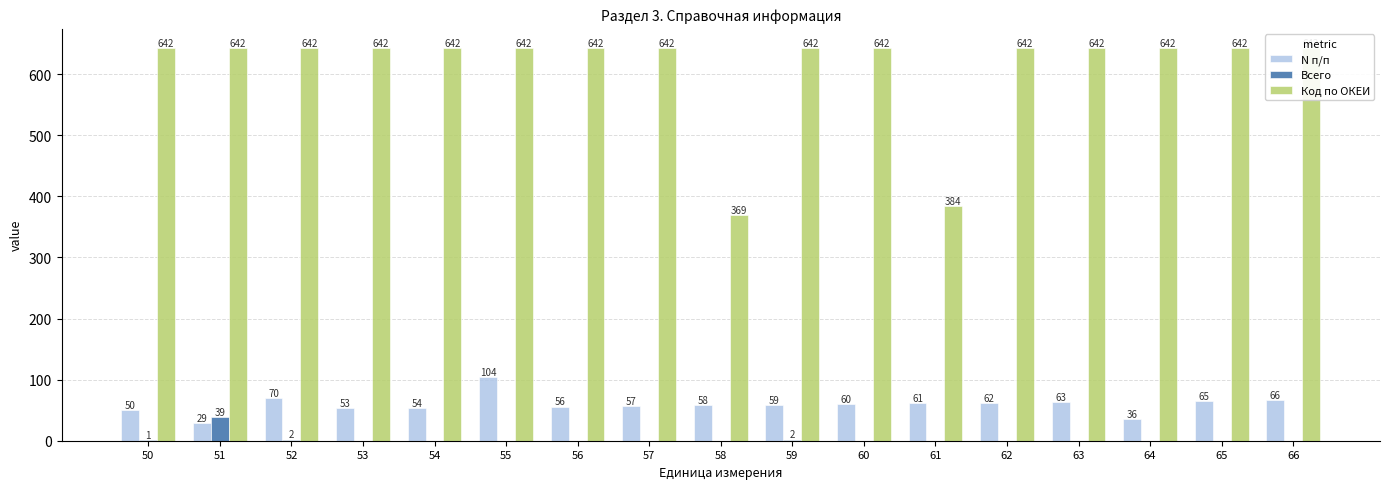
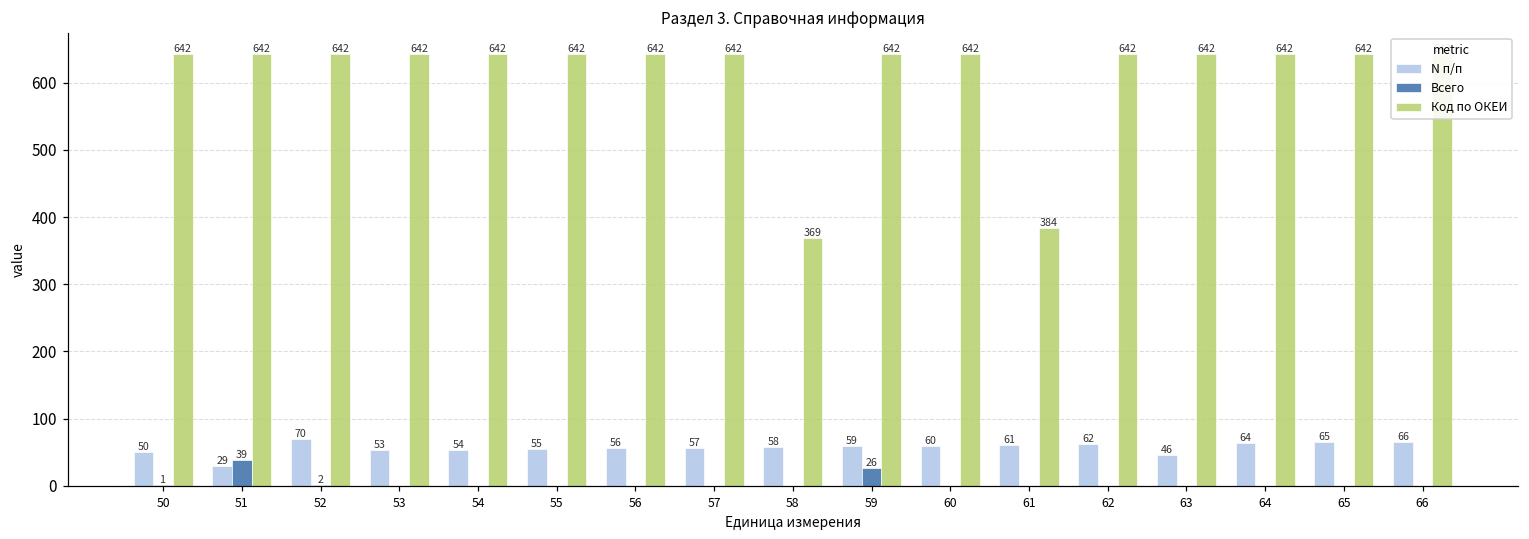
  {
    "N п/п": {
      "50": 50,
      "51": 29,
      "52": 70,
      "53": 53,
      "54": 54,
-     "55": 104,
+     "55": 55,
      "56": 56,
      "57": 57,
      "58": 58,
      "59": 59,
      "60": 60,
      "61": 61,
      "62": 62,
-     "63": 63,
-     "64": 36,
+     "63": 46,
+     "64": 64,
      "65": 65,
      "66": 66
    },
    "Всего": {
      "50": 1,
      "51": 39,
      "52": 2,
-     "59": 2
+     "59": 26
    },
    "Код по ОКЕИ": {
      "50": 642,
      "51": 642,
      "52": 642,
      "53": 642,
      "54": 642,
      "55": 642,
      "56": 642,
      "57": 642,
      "58": 369,
      "59": 642,
      "60": 642,
      "61": 384,
      "62": 642,
      "63": 642,
      "64": 642,
      "65": 642
    }
  }
